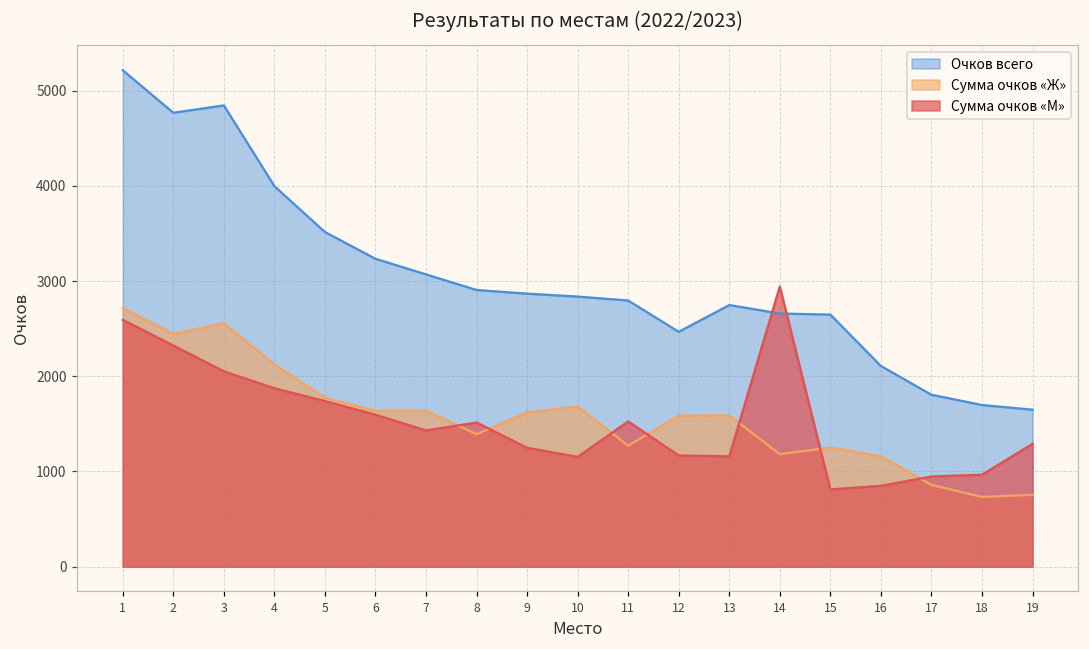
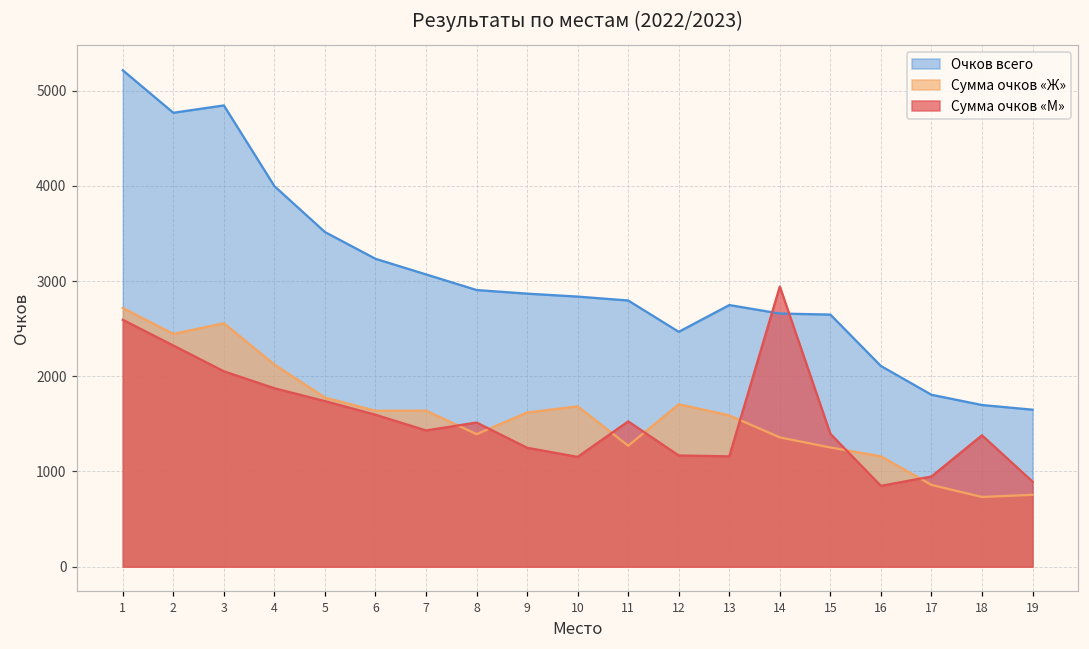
  {
    "Очков всего": {
      "1": 5200,
      "2": 4800,
      "3": 4800,
      "4": 4000,
      "5": 3500,
      "6": 3200,
      "7": 3100,
      "8": 2900,
      "9": 2900,
      "10": 2800,
      "11": 2800,
      "12": 2500,
      "13": 2700,
      "14": 2700,
      "15": 2600,
      "16": 2100,
      "17": 1800,
      "18": 1700,
      "19": 1600
    },
    "Сумма очков «Ж»": {
      "1": 2700,
      "2": 2400,
      "3": 2600,
      "4": 2100,
      "5": 1800,
      "6": 1600,
      "7": 1600,
      "8": 1400,
      "9": 1600,
      "10": 1700,
      "11": 1300,
-     "12": 1600,
+     "12": 1700,
      "13": 1600,
-     "14": 1200,
+     "14": 1400,
      "15": 1300,
      "16": 1200,
      "17": 900,
      "18": 700,
      "19": 800
    },
    "Сумма очков «М»": {
      "1": 2600,
      "2": 2300,
      "3": 2100,
      "4": 1900,
      "5": 1700,
      "6": 1600,
      "7": 1400,
      "8": 1500,
      "9": 1200,
      "10": 1200,
      "11": 1500,
      "12": 1200,
      "13": 1200,
      "14": 2900,
-     "15": 800,
+     "15": 1400,
      "16": 800,
      "17": 900,
-     "18": 1000,
-     "19": 1300
+     "18": 1400,
+     "19": 900
    }
  }
